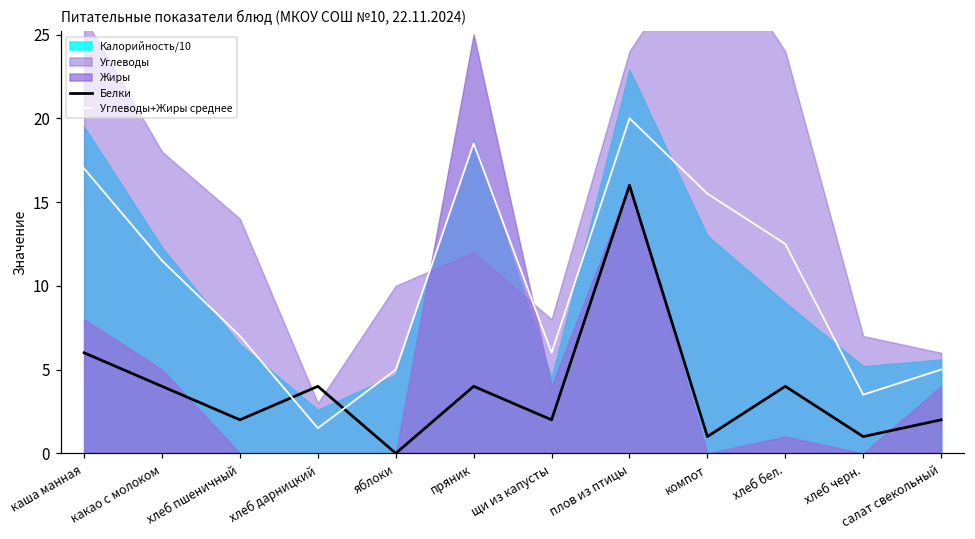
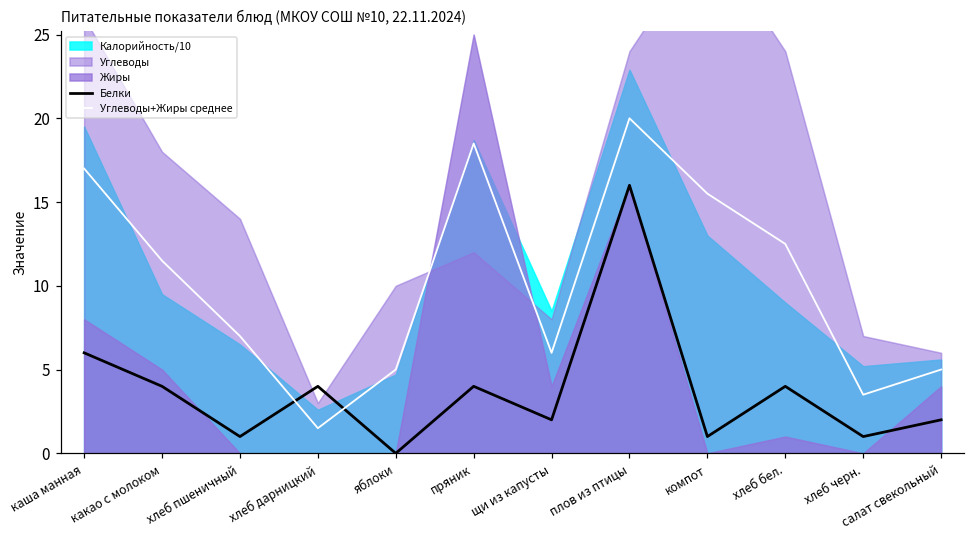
  {
    "Белки": {
      "каша манная": 6,
      "какао с молоком": 4,
-     "хлеб пшеничный": 2,
+     "хлеб пшеничный": 1,
      "хлеб дарницкий": 4,
      "пряник": 4,
      "щи из капусты": 2,
      "компот": 1,
      "хлеб бел.": 4,
      "хлеб черн.": 1,
      "салат свекольный": 2
    },
    "Калорийность/10": {
      "каша манная": 19.5,
-     "какао с молоком": 12.3,
+     "какао с молоком": 9.5,
      "хлеб пшеничный": 6.5,
      "хлеб дарницкий": 2.6,
      "яблоки": 4.7,
      "пряник": 18.7,
-     "щи из капусты": 4.5,
+     "щи из капусты": 8.5,
      "плов из птицы": 22.9,
      "компот": 13.0,
      "хлеб бел.": 9.0,
      "хлеб черн.": 5.2,
      "салат свекольный": 5.6
    },
    "Углеводы+Жиры среднее": {
      "каша манная": 17.0,
      "какао с молоком": 11.5,
      "хлеб пшеничный": 7.0,
      "хлеб дарницкий": 1.5,
      "яблоки": 5.0,
      "пряник": 18.5,
      "щи из капусты": 6.0,
      "плов из птицы": 20.0,
      "компот": 15.5,
      "хлеб бел.": 12.5,
      "хлеб черн.": 3.5,
      "салат свекольный": 5.0
    }
  }
